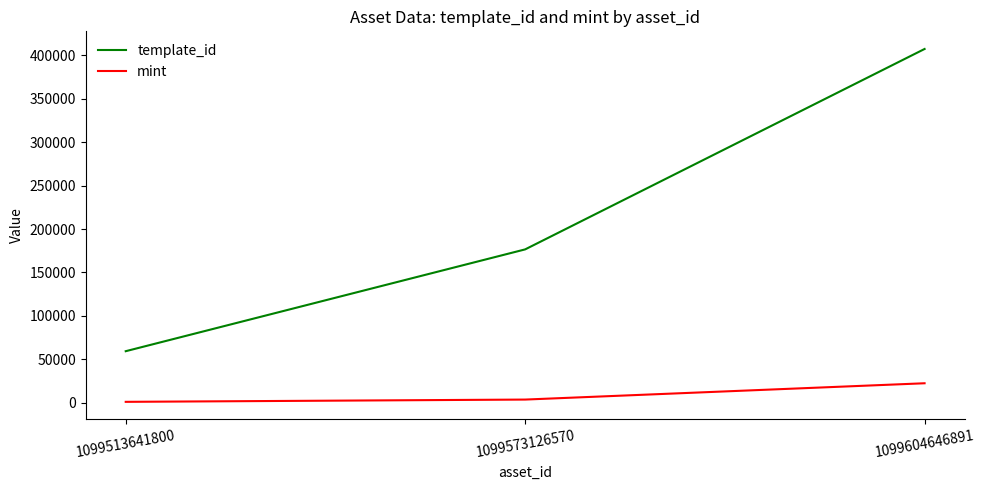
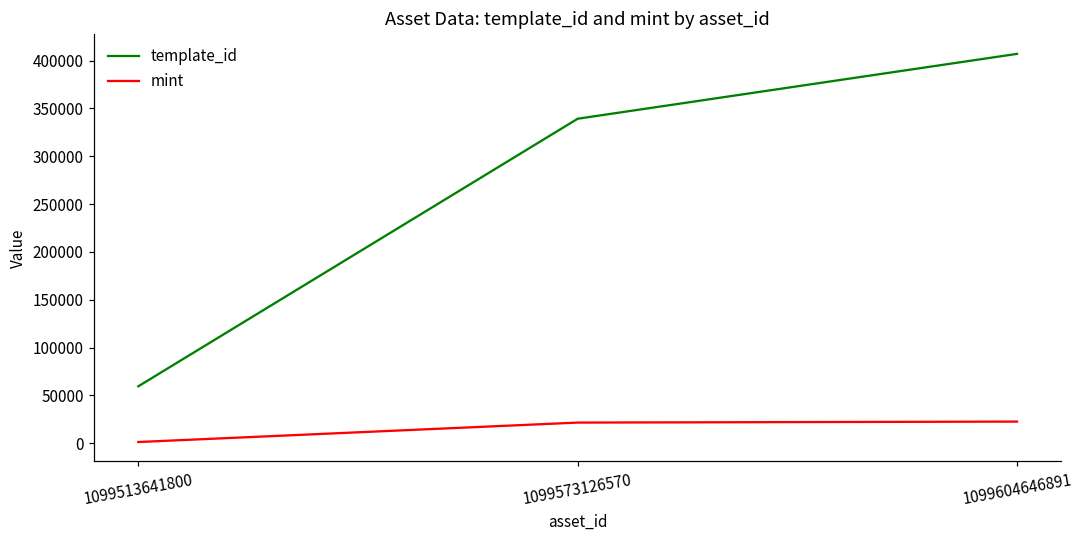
  {
    "template_id": {
      "1099513641800": 60000,
-     "1099573126570": 180000,
+     "1099573126570": 340000,
      "1099604646891": 410000
    },
    "mint": {
      "1099513641800": 0,
-     "1099573126570": 0,
+     "1099573126570": 20000,
      "1099604646891": 20000
    }
  }
